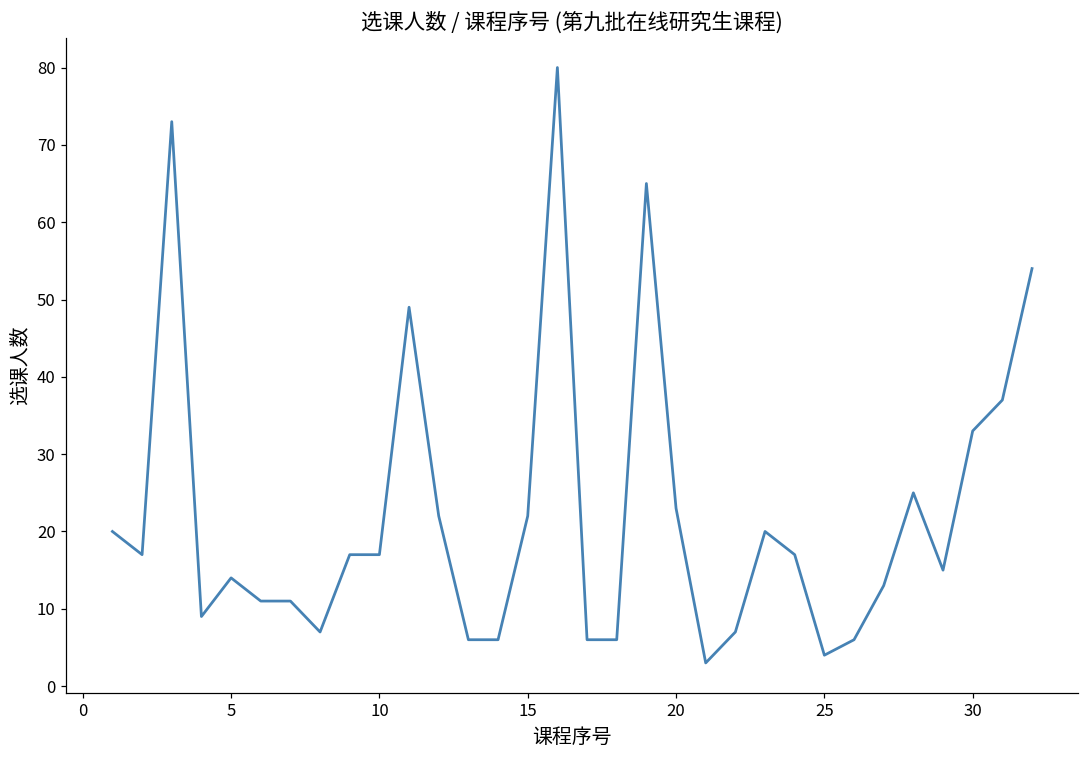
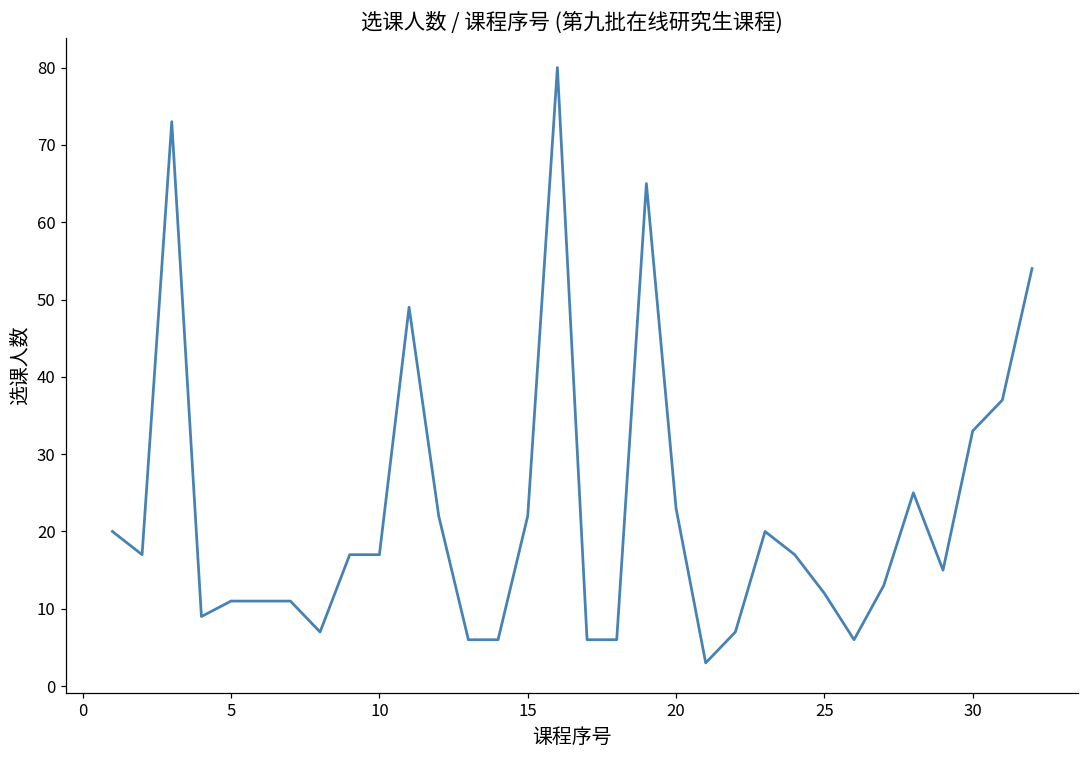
  {
-   "5": 14,
+   "5": 11,
    "10": 17,
    "15": 22,
    "20": 23,
-   "25": 4,
+   "25": 12,
    "30": 33
  }
